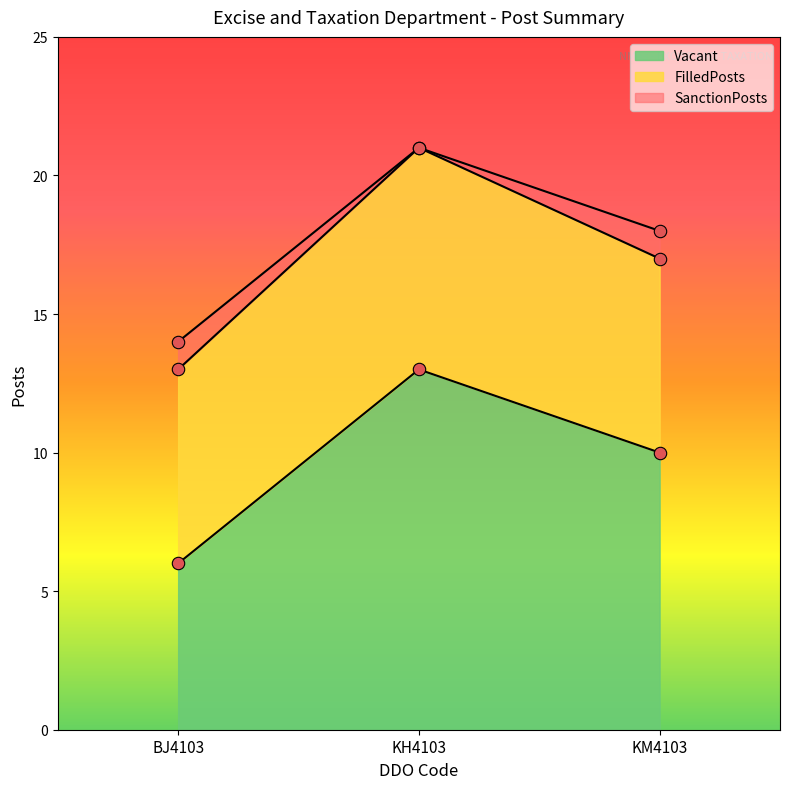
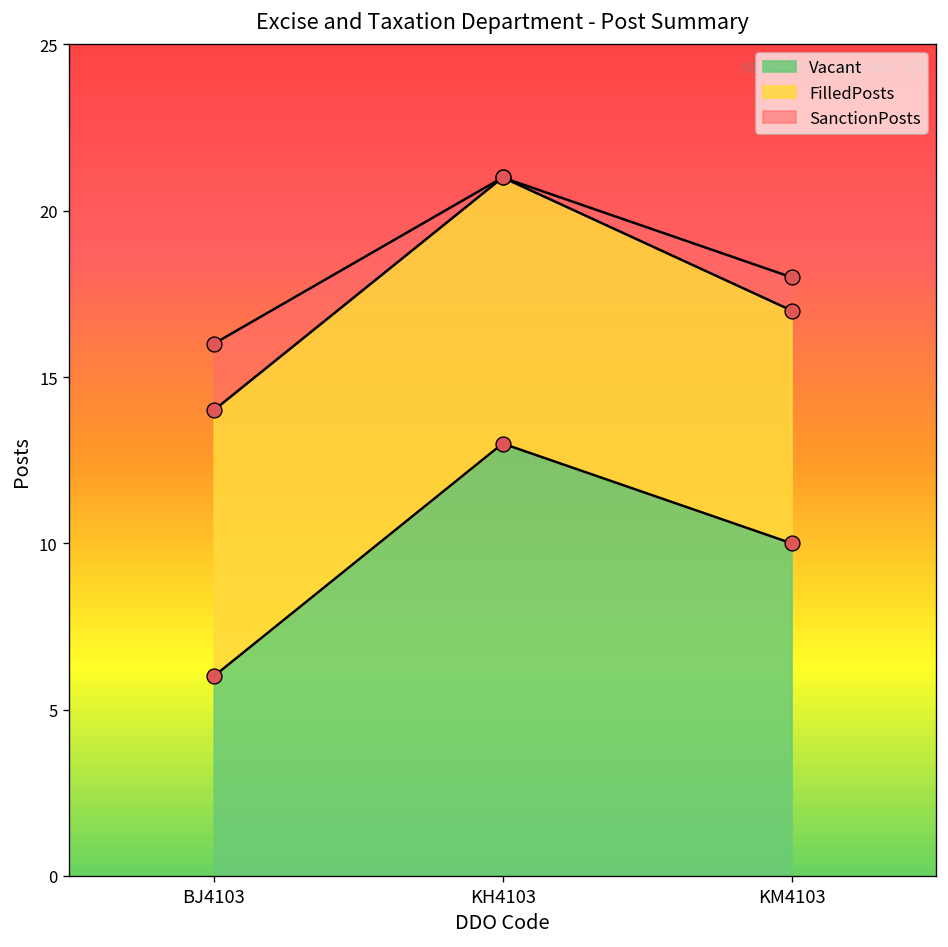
  {
    "Vacant": {
      "BJ4103": 6,
      "KH4103": 13,
      "KM4103": 10
    },
    "FilledPosts": {
-     "BJ4103": 7
+     "BJ4103": 8
    },
    "SanctionPosts": {
-     "BJ4103": 14,
+     "BJ4103": 16,
      "KM4103": 18
    }
  }
